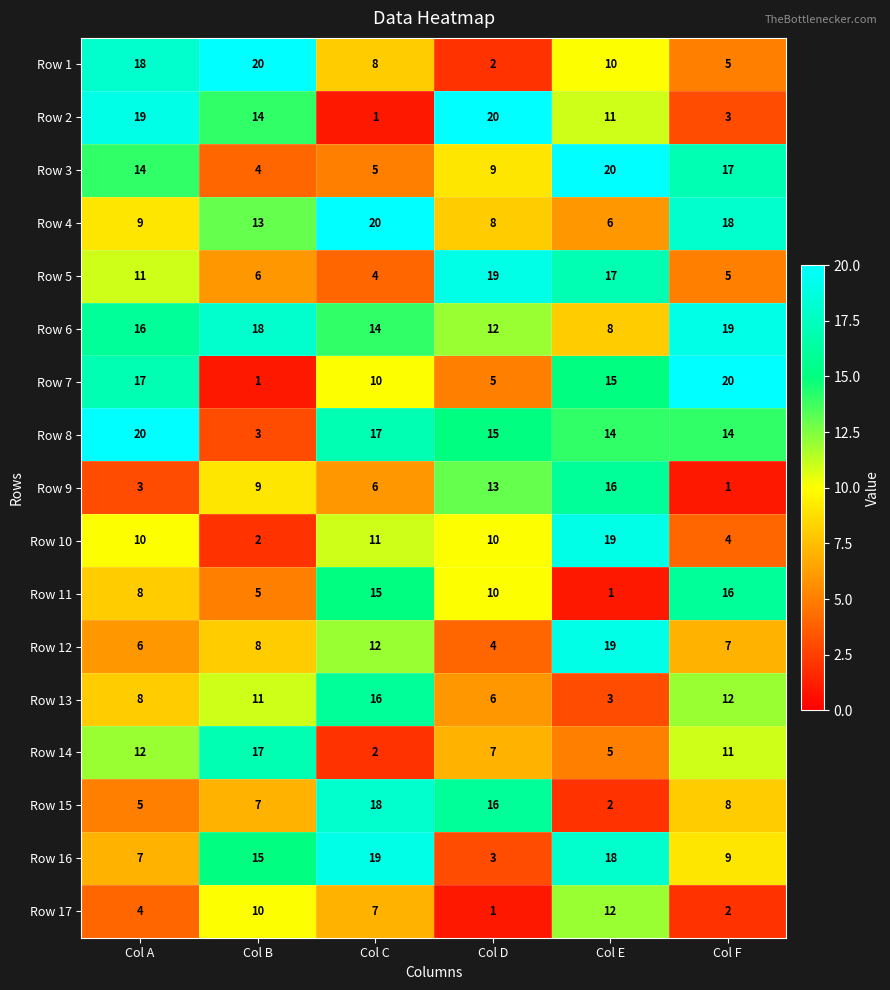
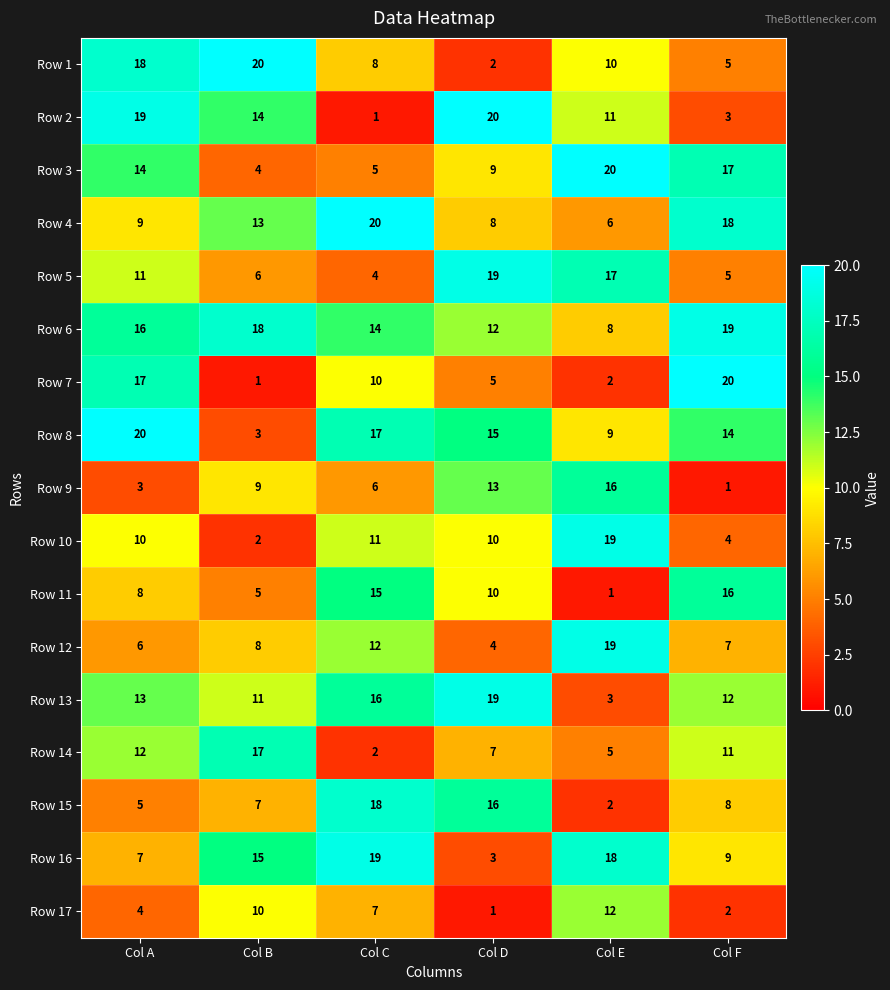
  {
    "Row 1": {
      "Col A": 18,
      "Col B": 20,
      "Col C": 8,
      "Col D": 2,
      "Col E": 10,
      "Col F": 5
    },
    "Row 2": {
      "Col A": 19,
      "Col B": 14,
      "Col C": 1,
      "Col D": 20,
      "Col E": 11,
      "Col F": 3
    },
    "Row 3": {
      "Col A": 14,
      "Col B": 4,
      "Col C": 5,
      "Col D": 9,
      "Col E": 20,
      "Col F": 17
    },
    "Row 4": {
      "Col A": 9,
      "Col B": 13,
      "Col C": 20,
      "Col D": 8,
      "Col E": 6,
      "Col F": 18
    },
    "Row 5": {
      "Col A": 11,
      "Col B": 6,
      "Col C": 4,
      "Col D": 19,
      "Col E": 17,
      "Col F": 5
    },
    "Row 6": {
      "Col A": 16,
      "Col B": 18,
      "Col C": 14,
      "Col D": 12,
      "Col E": 8,
      "Col F": 19
    },
    "Row 7": {
      "Col A": 17,
      "Col B": 1,
      "Col C": 10,
      "Col D": 5,
-     "Col E": 15,
+     "Col E": 2,
      "Col F": 20
    },
    "Row 8": {
      "Col A": 20,
      "Col B": 3,
      "Col C": 17,
      "Col D": 15,
-     "Col E": 14,
+     "Col E": 9,
      "Col F": 14
    },
    "Row 9": {
      "Col A": 3,
      "Col B": 9,
      "Col C": 6,
      "Col D": 13,
      "Col E": 16,
      "Col F": 1
    },
    "Row 10": {
      "Col A": 10,
      "Col B": 2,
      "Col C": 11,
      "Col D": 10,
      "Col E": 19,
      "Col F": 4
    },
    "Row 11": {
      "Col A": 8,
      "Col B": 5,
      "Col C": 15,
      "Col D": 10,
      "Col E": 1,
      "Col F": 16
    },
    "Row 12": {
      "Col A": 6,
      "Col B": 8,
      "Col C": 12,
      "Col D": 4,
      "Col E": 19,
      "Col F": 7
    },
    "Row 13": {
-     "Col A": 8,
+     "Col A": 13,
      "Col B": 11,
      "Col C": 16,
-     "Col D": 6,
+     "Col D": 19,
      "Col E": 3,
      "Col F": 12
    },
    "Row 14": {
      "Col A": 12,
      "Col B": 17,
      "Col C": 2,
      "Col D": 7,
      "Col E": 5,
      "Col F": 11
    },
    "Row 15": {
      "Col A": 5,
      "Col B": 7,
      "Col C": 18,
      "Col D": 16,
      "Col E": 2,
      "Col F": 8
    },
    "Row 16": {
      "Col A": 7,
      "Col B": 15,
      "Col C": 19,
      "Col D": 3,
      "Col E": 18,
      "Col F": 9
    },
    "Row 17": {
      "Col A": 4,
      "Col B": 10,
      "Col C": 7,
      "Col D": 1,
      "Col E": 12,
      "Col F": 2
    }
  }
